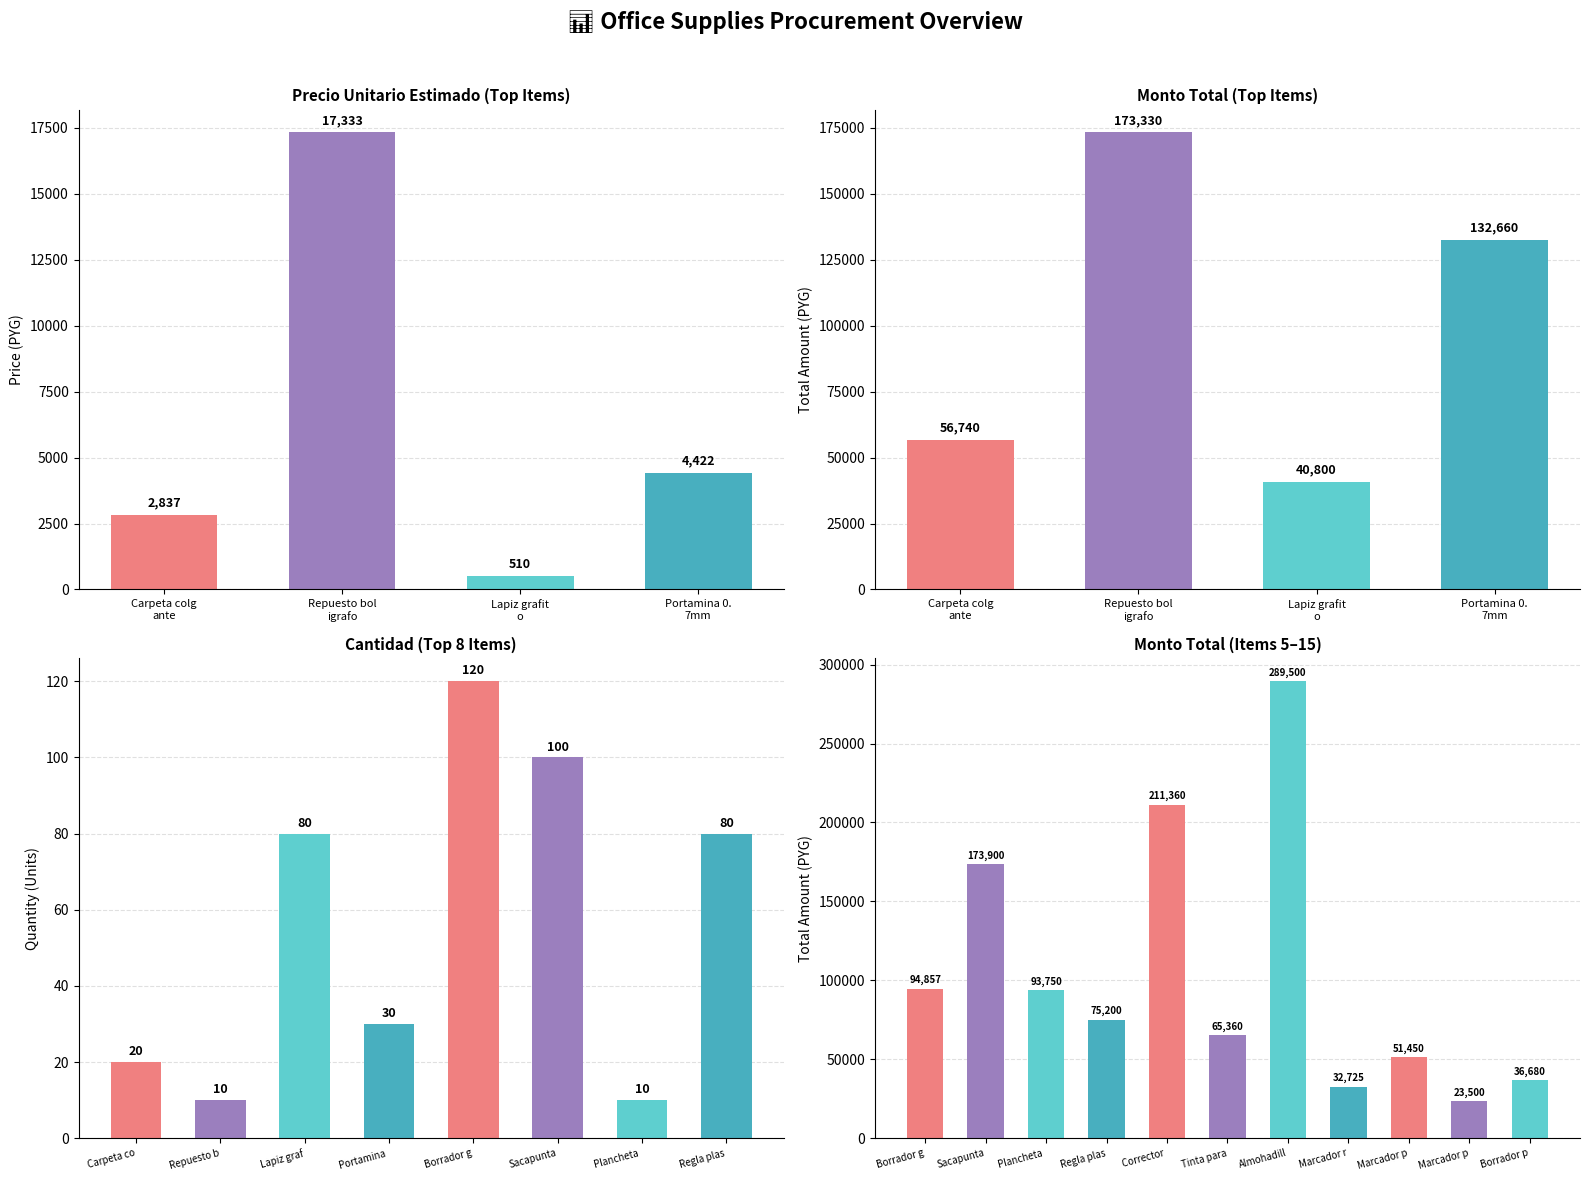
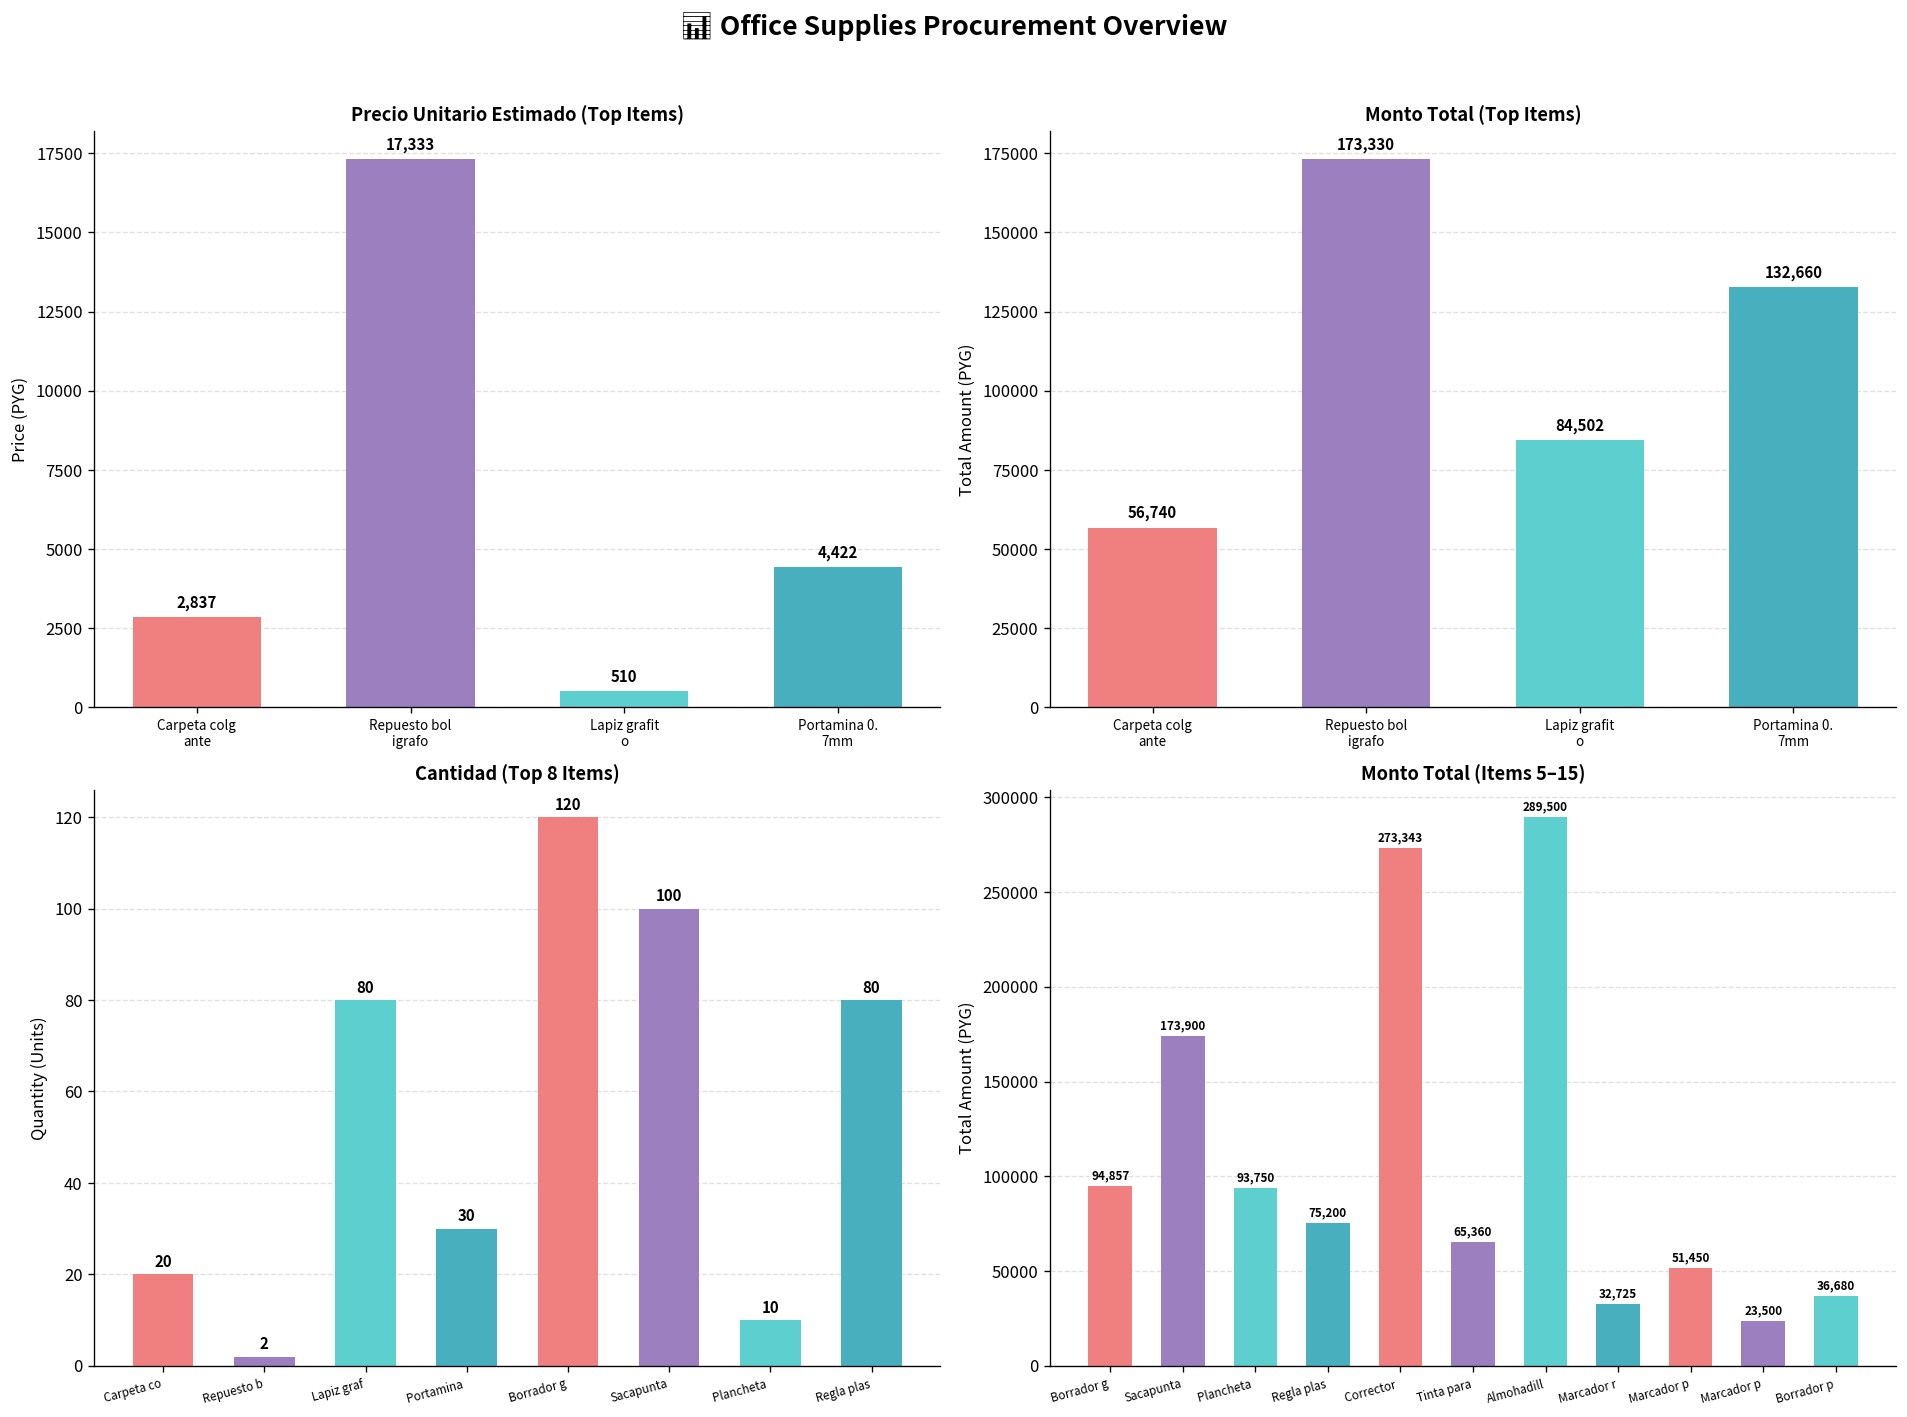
  {
    "Precio Unitario Estimado (Top Items)": {
      "Carpeta colg ante": "2,837",
      "Repuesto bol igrafo": "17,333",
      "Lapiz grafit o": "510",
      "Portamina 0. 7mm": "4,422"
    },
    "Monto Total (Top Items)": {
      "Carpeta colg ante": "56,740",
      "Repuesto bol igrafo": "173,330",
-     "Lapiz grafit o": "40,800",
+     "Lapiz grafit o": "84,502",
      "Portamina 0. 7mm": "132,660"
    },
    "Cantidad (Top 8 Items)": {
      "Carpeta co": "20",
-     "Repuesto b": "10",
+     "Repuesto b": "2",
      "Lapiz graf": "80",
      "Portamina": "30",
      "Borrador g": "120",
      "Sacapunta": "100",
      "Plancheta": "10",
      "Regla plas": "80"
    },
    "Monto Total (Items 5–15)": {
      "Borrador g": "94,857",
      "Sacapunta": "173,900",
      "Plancheta": "93,750",
      "Regla plas": "75,200",
-     "Corrector": "211,360",
+     "Corrector": "273,343",
      "Tinta para": "65,360",
      "Almohadill": "289,500",
      "Marcador r": "32,725",
      "Borrador p": "36,680"
    }
  }
